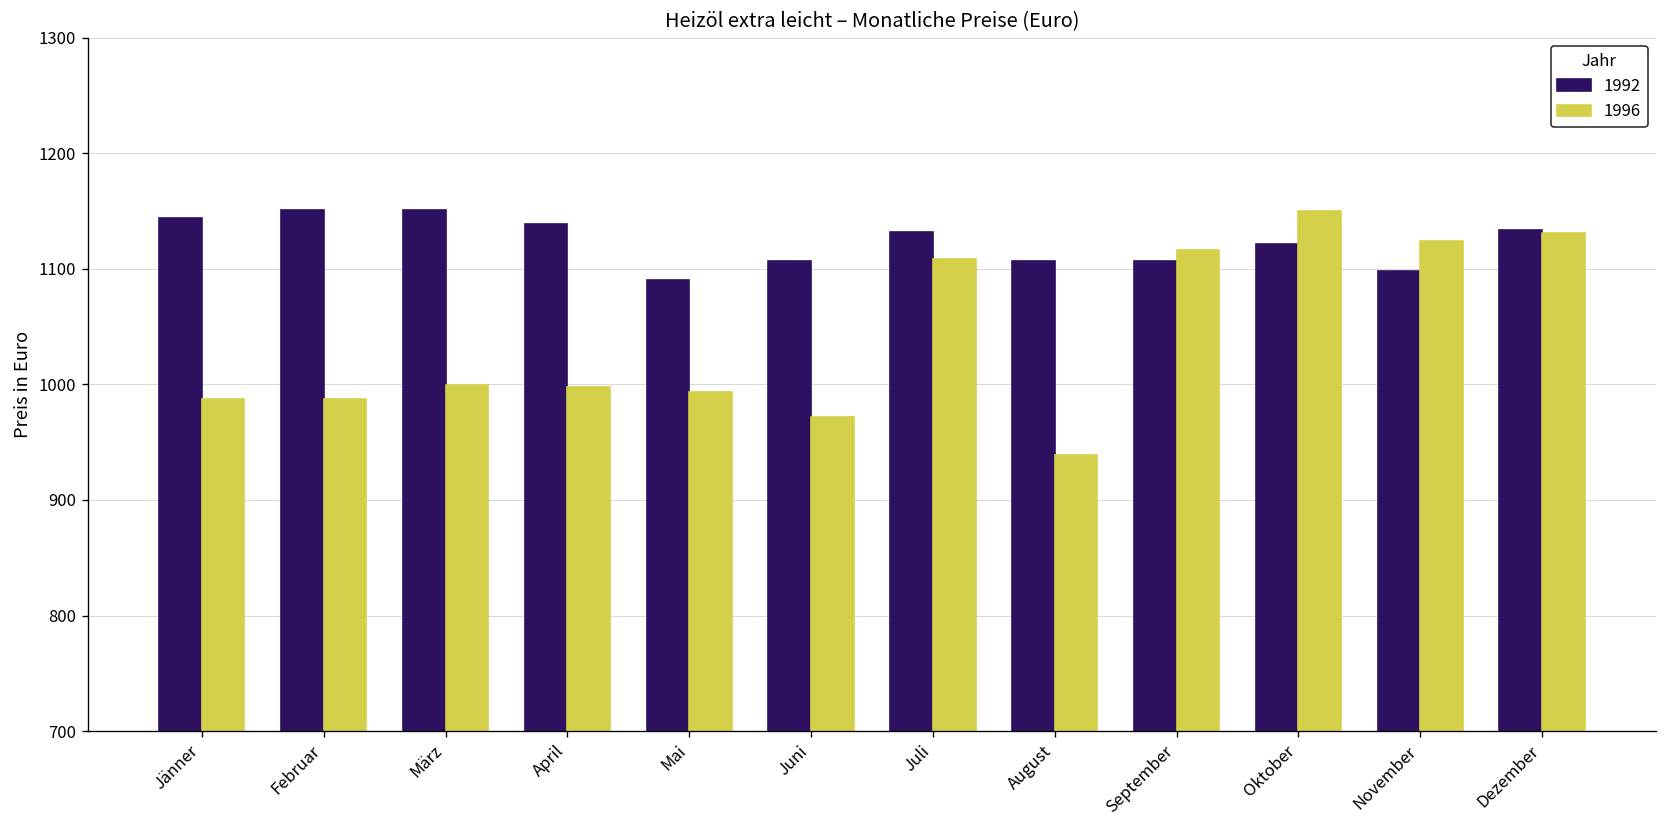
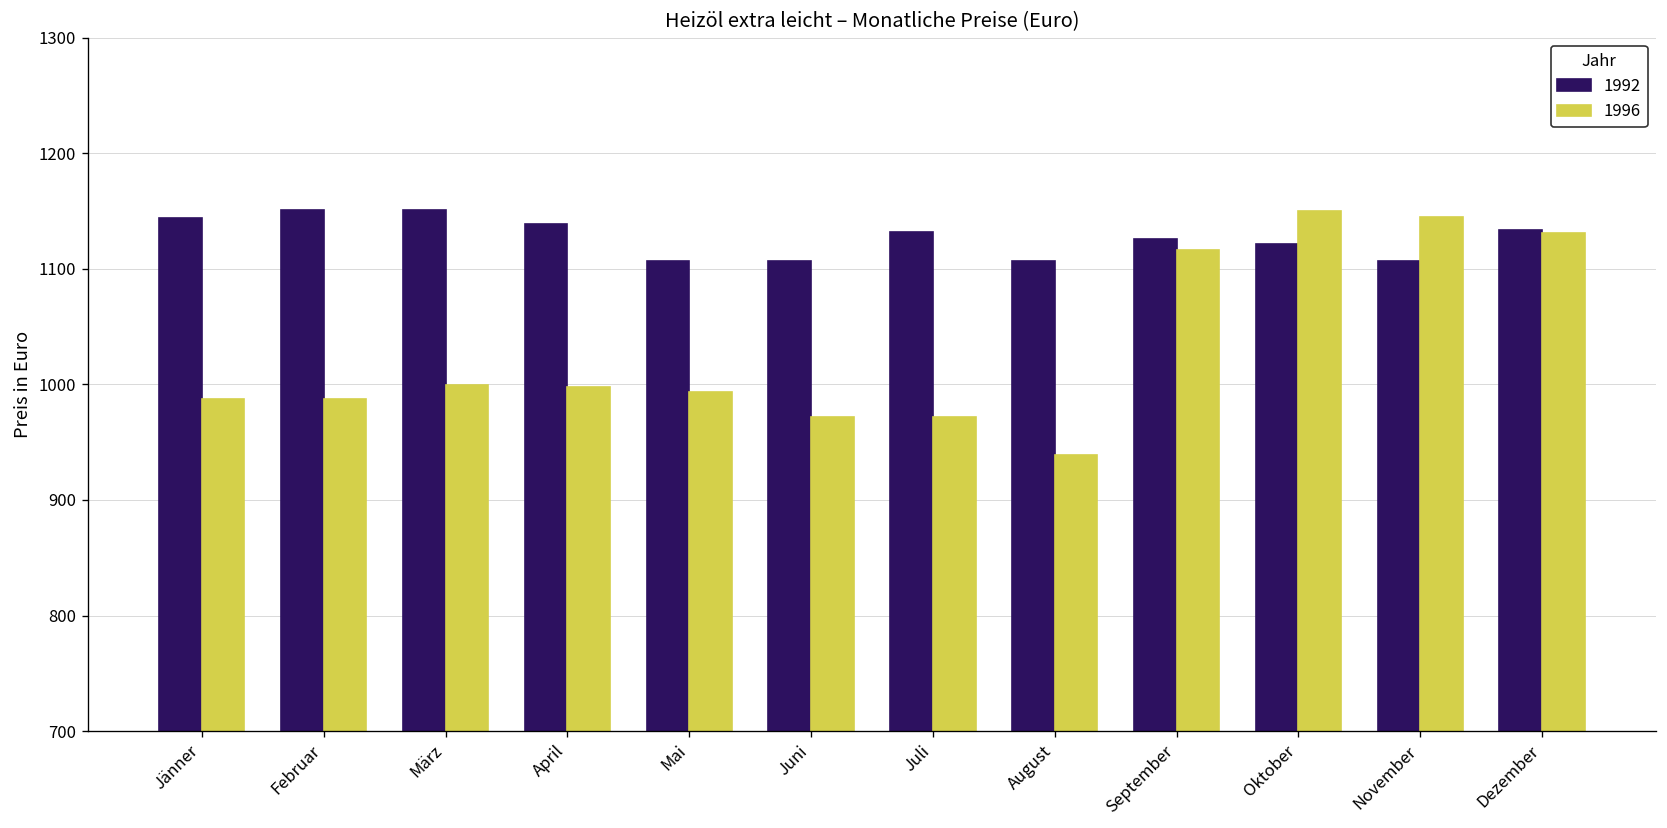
  {
    "1992": {
      "Jänner": 1140,
      "Februar": 1150,
      "März": 1150,
      "April": 1140,
-     "Mai": 1090,
+     "Mai": 1110,
      "Juni": 1110,
      "Juli": 1130,
      "August": 1110,
-     "September": 1110,
+     "September": 1130,
      "Oktober": 1120,
-     "November": 1100,
+     "November": 1110,
      "Dezember": 1130
    },
    "1996": {
      "Jänner": 990,
      "Februar": 990,
      "März": 1000,
      "April": 1000,
      "Mai": 990,
      "Juni": 970,
-     "Juli": 1110,
+     "Juli": 970,
      "August": 940,
      "September": 1120,
      "Oktober": 1150,
-     "November": 1120,
+     "November": 1140,
      "Dezember": 1130
    }
  }
